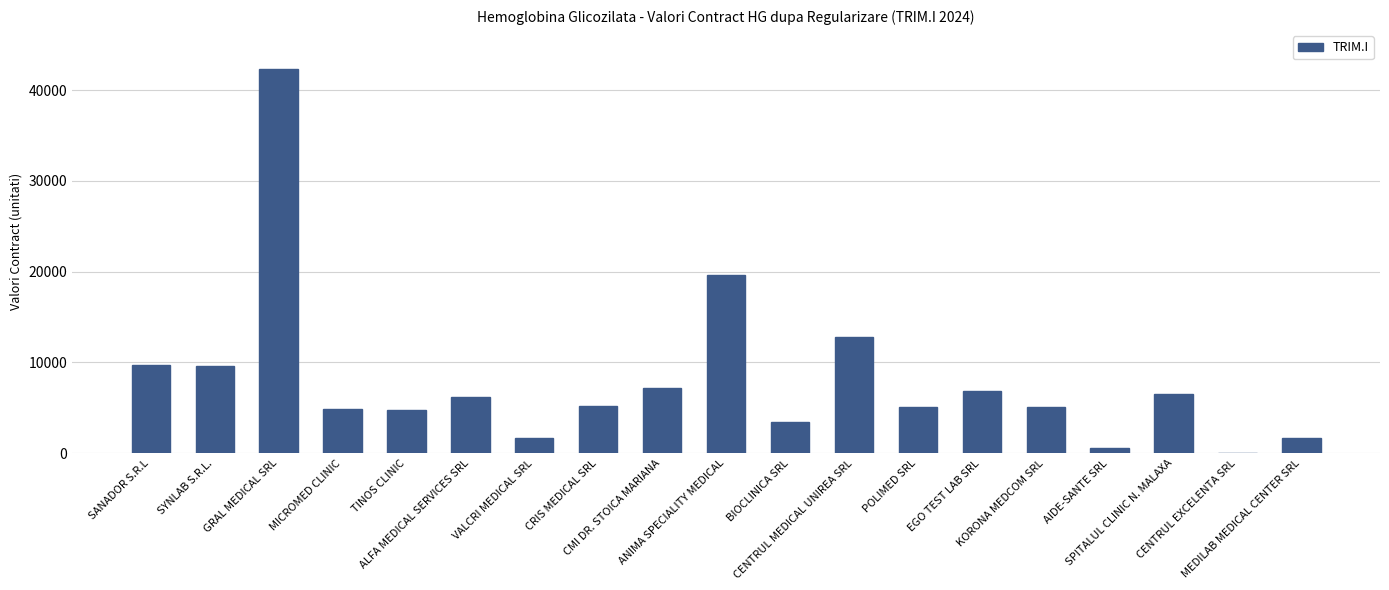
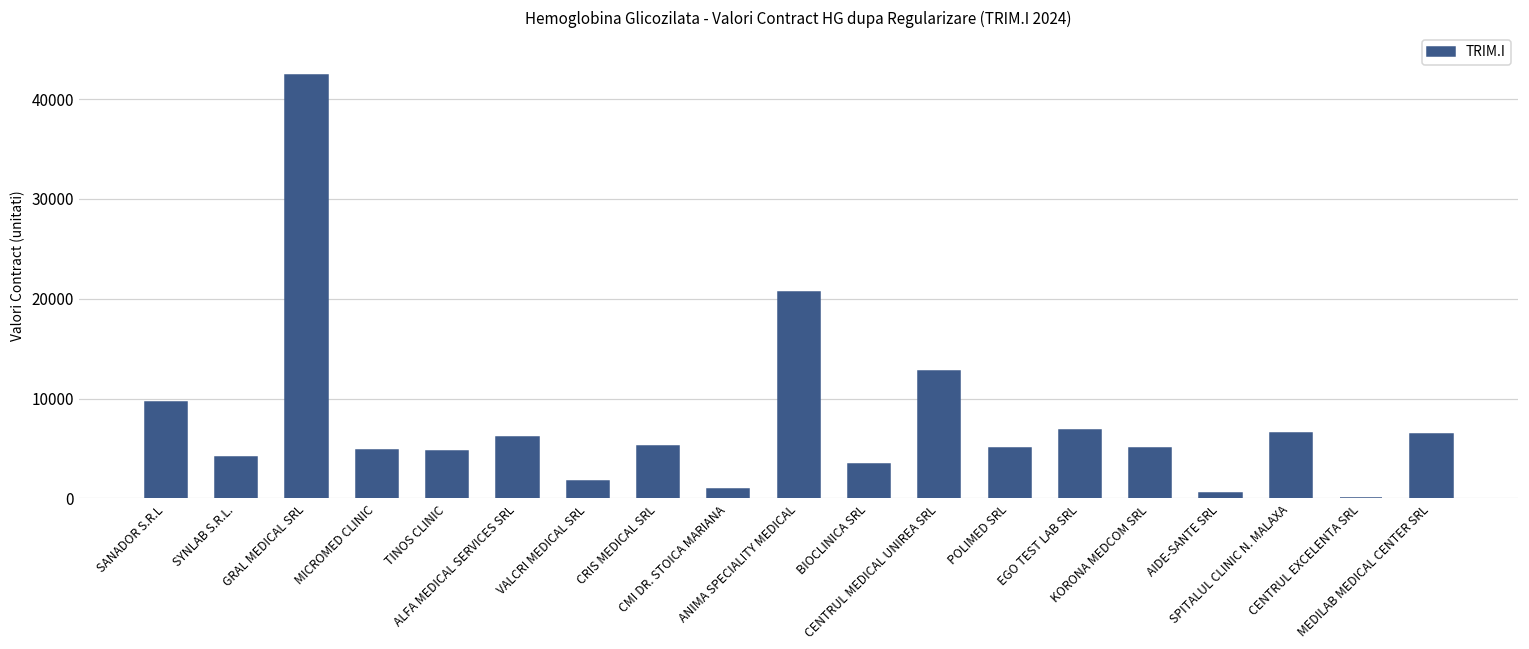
  {
    "SANADOR S.R.L": 10000,
-   "SYNLAB S.R.L.": 10000,
+   "SYNLAB S.R.L.": 4000,
    "GRAL MEDICAL SRL": 42000,
    "MICROMED CLINIC": 5000,
    "TINOS CLINIC": 5000,
    "ALFA MEDICAL SERVICES SRL": 6000,
    "VALCRI MEDICAL SRL": 2000,
    "CRIS MEDICAL SRL": 5000,
-   "CMI DR. STOICA MARIANA": 7000,
-   "ANIMA SPECIALITY MEDICAL": 20000,
+   "CMI DR. STOICA MARIANA": 1000,
+   "ANIMA SPECIALITY MEDICAL": 21000,
    "BIOCLINICA SRL": 3000,
    "CENTRUL MEDICAL UNIREA SRL": 13000,
    "POLIMED SRL": 5000,
    "EGO TEST LAB SRL": 7000,
    "KORONA MEDCOM SRL": 5000,
    "AIDE-SANTE SRL": 1000,
    "SPITALUL CLINIC N. MALAXA": 7000,
    "CENTRUL EXCELENTA SRL": 0,
-   "MEDILAB MEDICAL CENTER SRL": 2000
+   "MEDILAB MEDICAL CENTER SRL": 6000
  }
